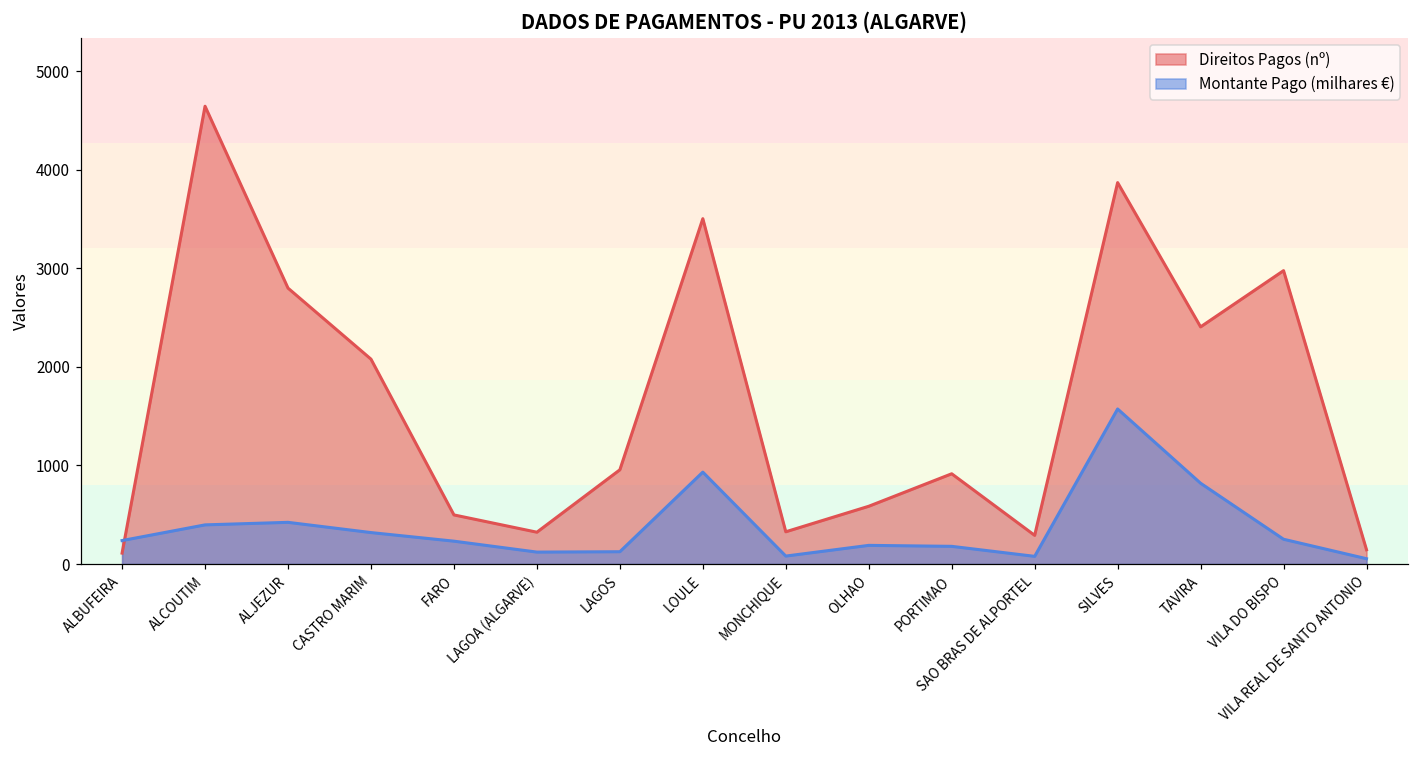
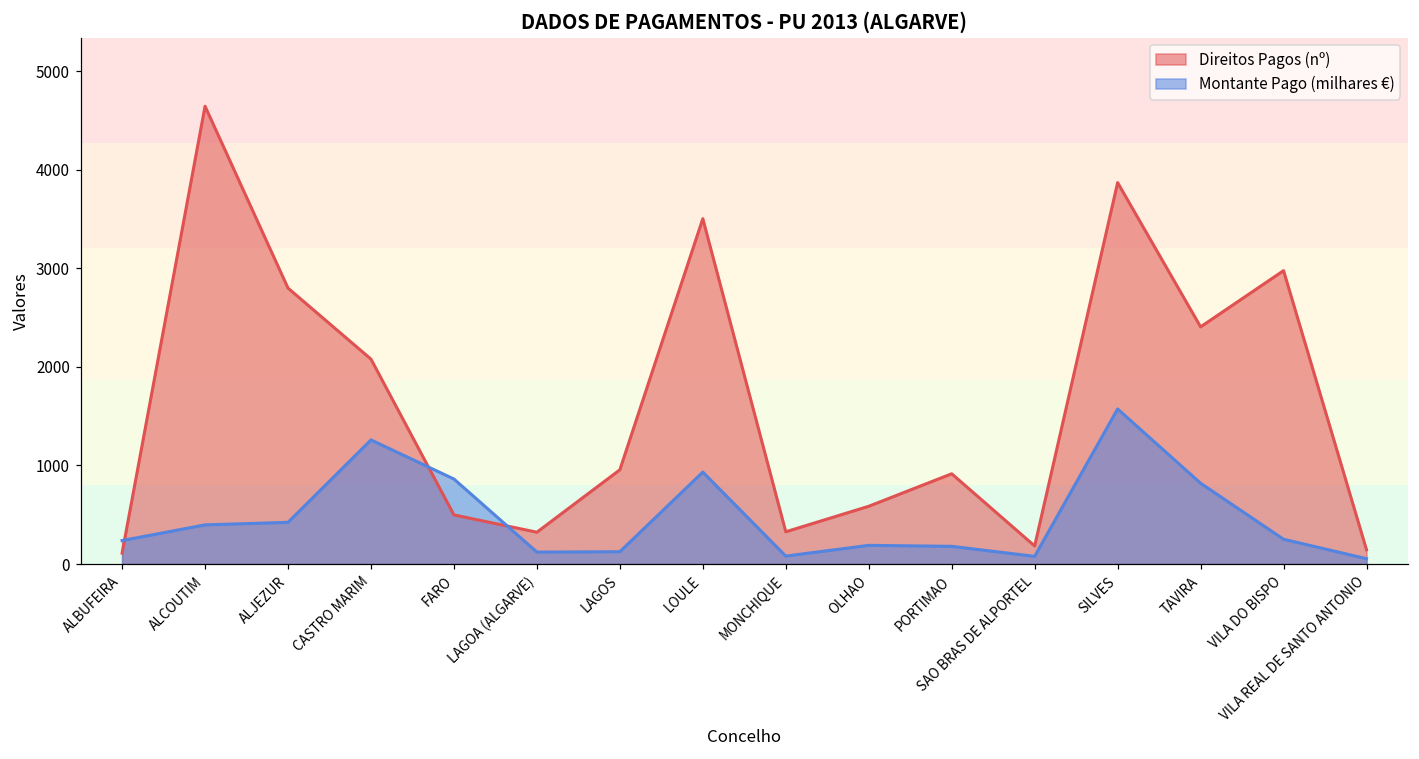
  {
    "Direitos Pagos (nº)": {
      "ALBUFEIRA": 100,
      "ALCOUTIM": 4600,
      "ALJEZUR": 2800,
      "CASTRO MARIM": 2100,
      "FARO": 500,
      "LAGOA (ALGARVE)": 300,
      "LAGOS": 1000,
      "LOULE": 3500,
      "MONCHIQUE": 300,
      "OLHAO": 600,
      "PORTIMAO": 900,
-     "SAO BRAS DE ALPORTEL": 300,
+     "SAO BRAS DE ALPORTEL": 200,
      "SILVES": 3900,
      "TAVIRA": 2400,
      "VILA DO BISPO": 3000,
      "VILA REAL DE SANTO ANTONIO": 100
    },
    "Montante Pago (milhares €)": {
      "ALBUFEIRA": 200,
      "ALCOUTIM": 400,
      "ALJEZUR": 400,
-     "CASTRO MARIM": 300,
-     "FARO": 200,
+     "CASTRO MARIM": 1300,
+     "FARO": 900,
      "LAGOA (ALGARVE)": 100,
      "LAGOS": 100,
      "LOULE": 900,
      "MONCHIQUE": 100,
      "OLHAO": 200,
      "PORTIMAO": 200,
      "SAO BRAS DE ALPORTEL": 100,
      "SILVES": 1600,
      "TAVIRA": 800,
      "VILA DO BISPO": 300,
      "VILA REAL DE SANTO ANTONIO": 100
    }
  }
